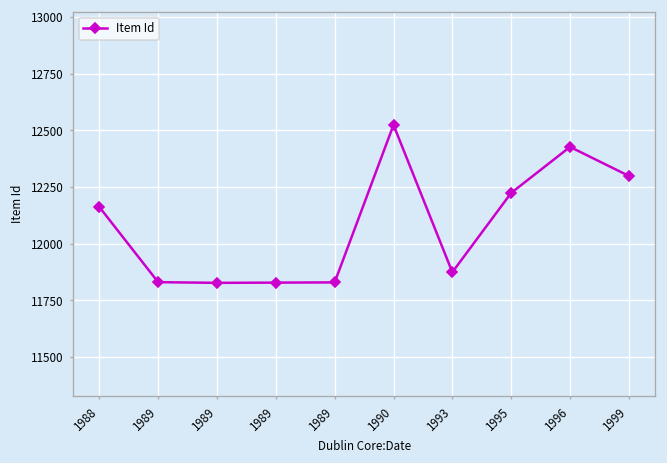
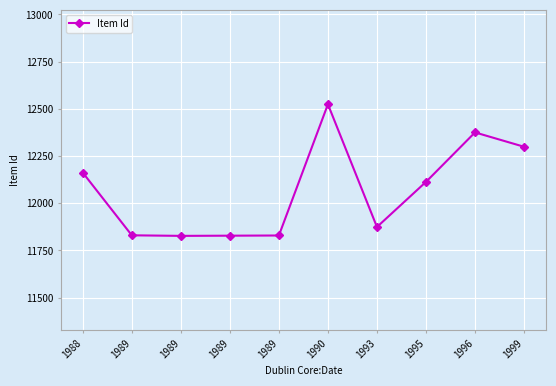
  {
    "1988": 12160,
    "1990": 12520,
    "1993": 11870,
-   "1995": 12220,
-   "1996": 12430,
+   "1995": 12110,
+   "1996": 12380,
    "1999": 12300
  }
